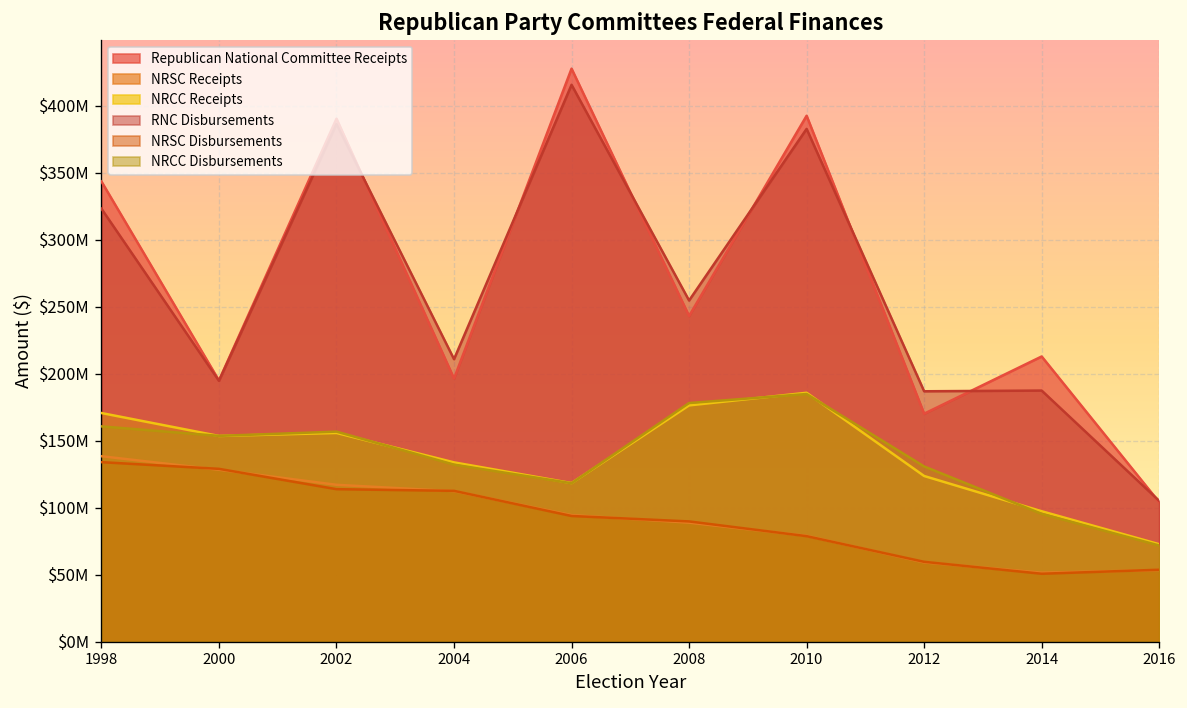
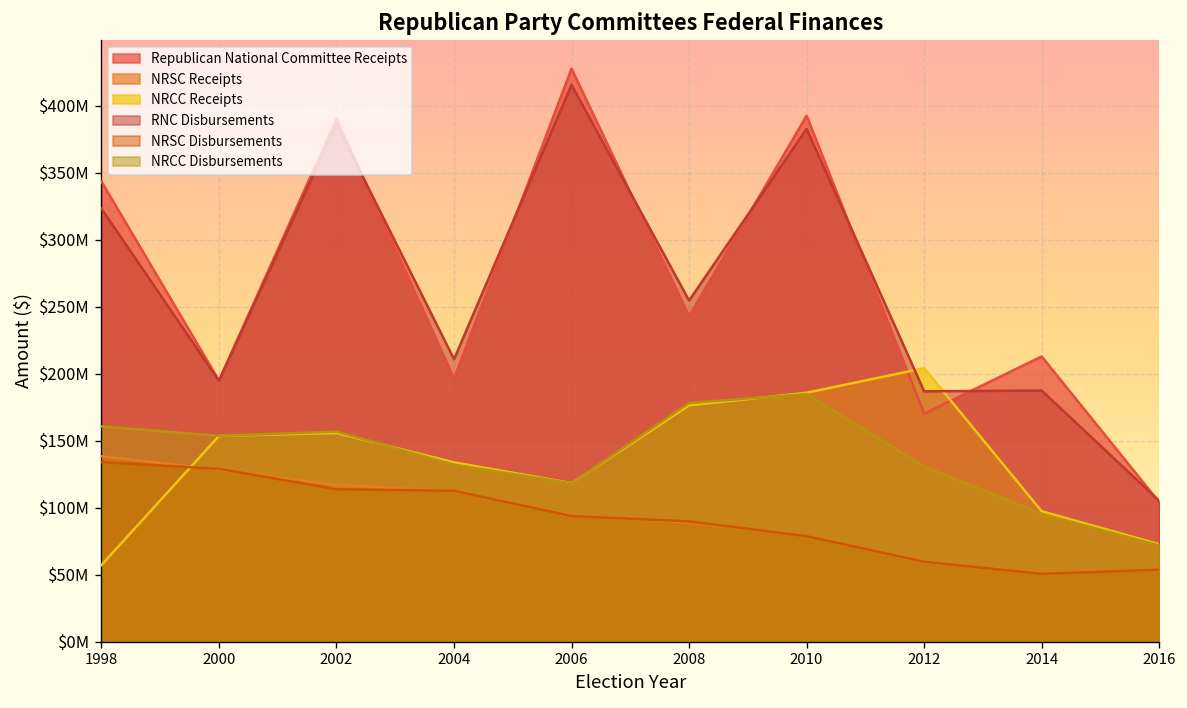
  {
    "NRCC Receipts": {
-     "1998": "$171000000",
-     "2012": "$124000000"
+     "1998": "$57000000",
+     "2012": "$204000000"
    }
  }
